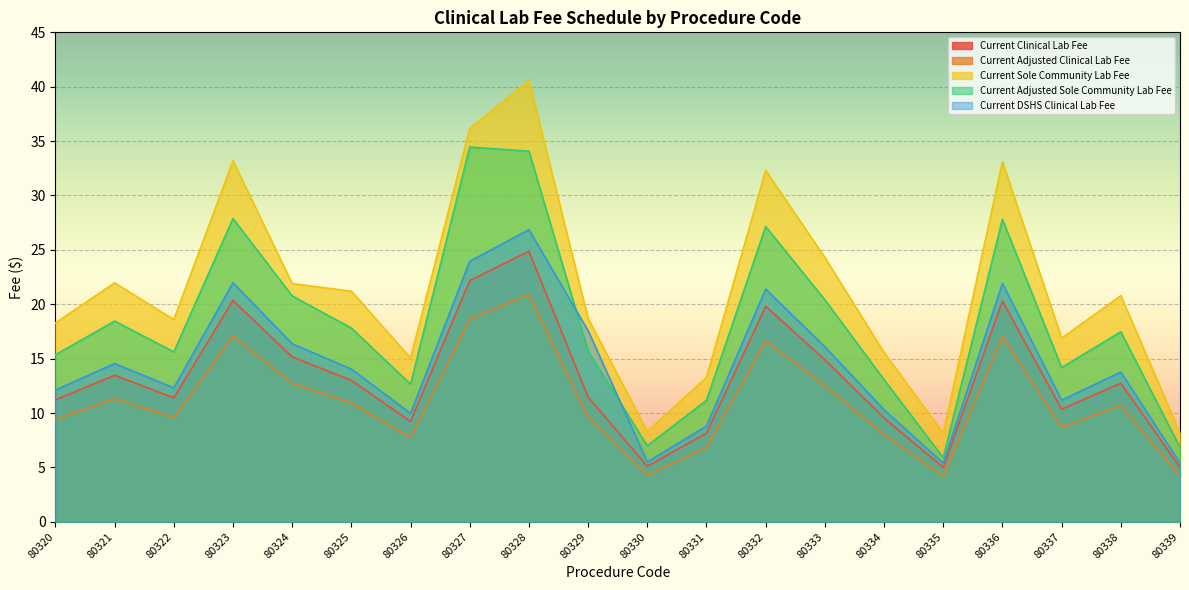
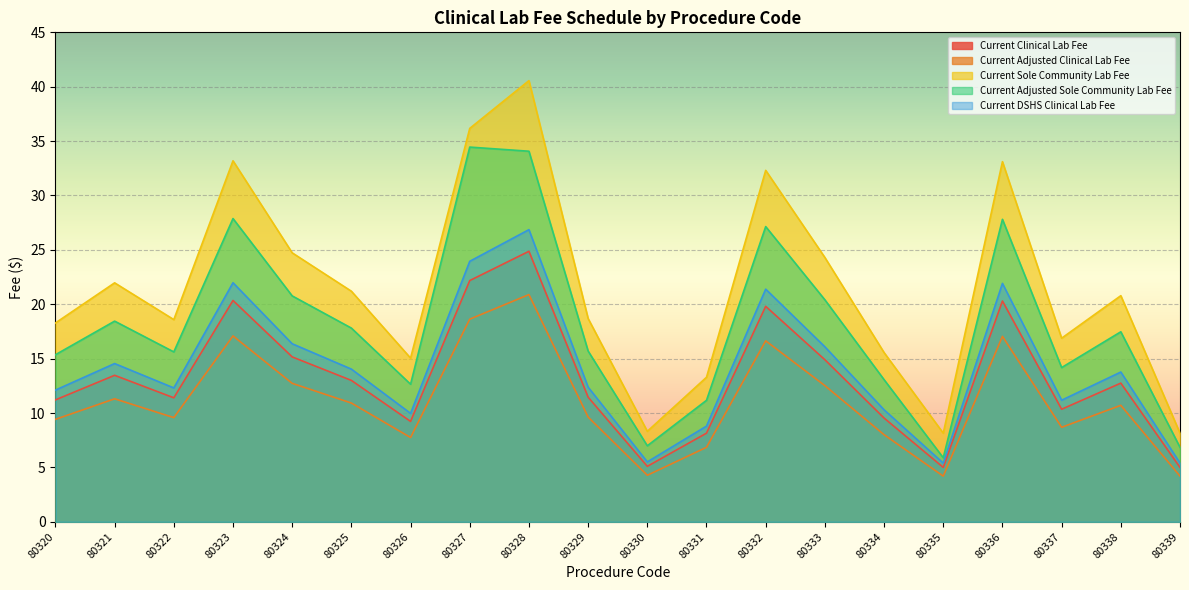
  {
    "Current Sole Community Lab Fee": {
      "80320": 18.3,
      "80321": 22.0,
      "80322": 18.6,
      "80323": 33.2,
-     "80324": 21.9,
+     "80324": 24.7,
      "80325": 21.2,
      "80326": 15.1,
      "80327": 36.2,
      "80328": 40.6,
      "80329": 18.7,
      "80330": 8.3,
      "80331": 13.3,
      "80332": 32.3,
      "80333": 24.3,
      "80334": 15.6,
      "80335": 8.2,
      "80336": 33.1,
      "80337": 16.9,
      "80338": 20.8,
      "80339": 8.2
    },
    "Current Adjusted Sole Community Lab Fee": {
      "80320": 15.4,
      "80321": 18.5,
      "80322": 15.6,
      "80323": 27.9,
      "80324": 20.8,
      "80325": 17.8,
      "80326": 12.7,
      "80327": 34.5,
      "80328": 34.1,
      "80329": 15.7,
      "80330": 7.0,
      "80331": 11.2,
      "80332": 27.1,
      "80333": 20.4,
      "80334": 13.1,
      "80335": 5.9,
      "80336": 27.8,
      "80337": 14.2,
      "80338": 17.5,
      "80339": 6.9
    },
    "Current DSHS Clinical Lab Fee": {
      "80320": 12.1,
      "80321": 14.6,
      "80322": 12.3,
      "80323": 22.0,
      "80324": 16.4,
      "80325": 14.0,
      "80326": 10.0,
      "80327": 24.0,
      "80328": 26.9,
-     "80329": 17.6,
+     "80329": 12.4,
      "80330": 5.5,
      "80331": 8.8,
      "80332": 21.4,
      "80333": 16.1,
      "80334": 10.3,
      "80335": 5.4,
      "80336": 21.9,
      "80337": 11.2,
      "80338": 13.8,
      "80339": 5.4
    }
  }
